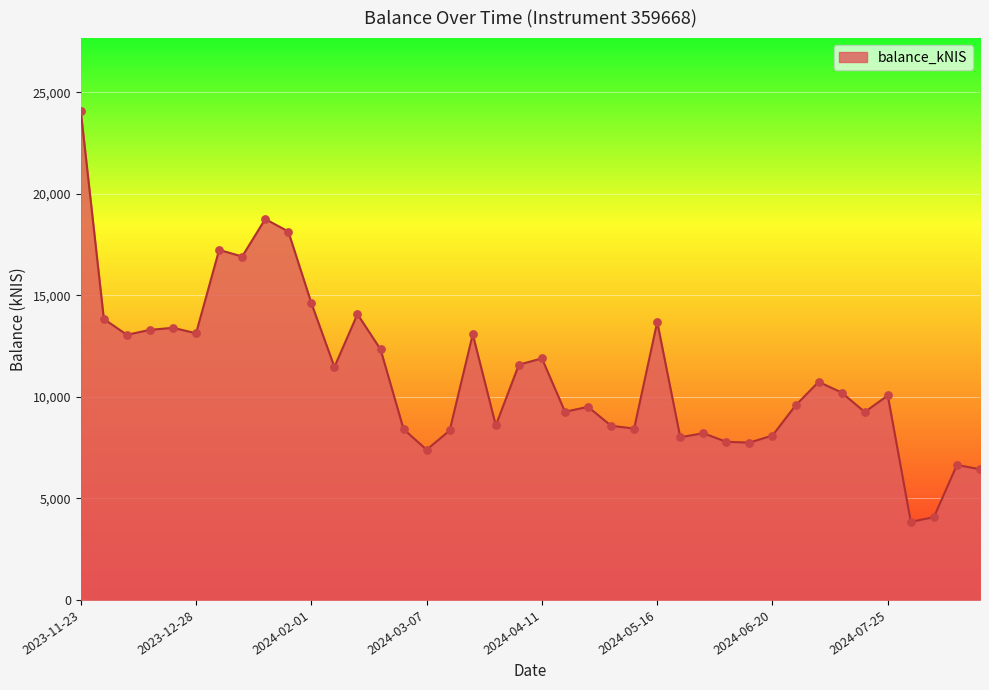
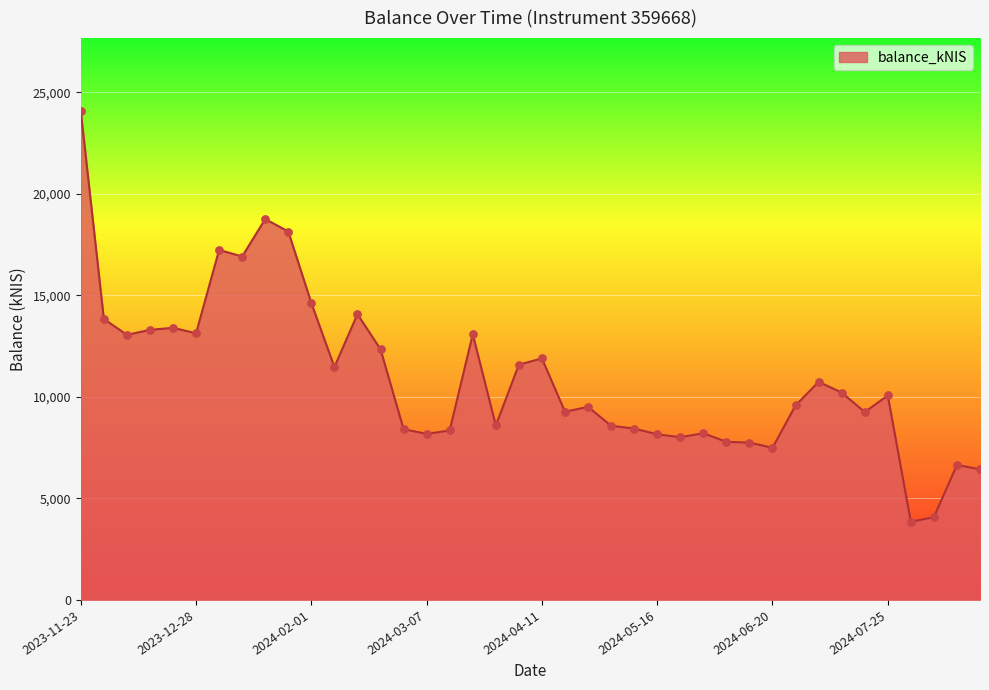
  {
    "2023-11-23": "24,100",
    "2023-12-28": "13,100",
    "2024-02-01": "14,600",
-   "2024-03-07": "7,400",
+   "2024-03-07": "8,200",
    "2024-04-11": "11,900",
-   "2024-05-16": "13,700",
-   "2024-06-20": "8,100",
+   "2024-05-16": "8,200",
+   "2024-06-20": "7,500",
    "2024-07-25": "10,100"
  }
